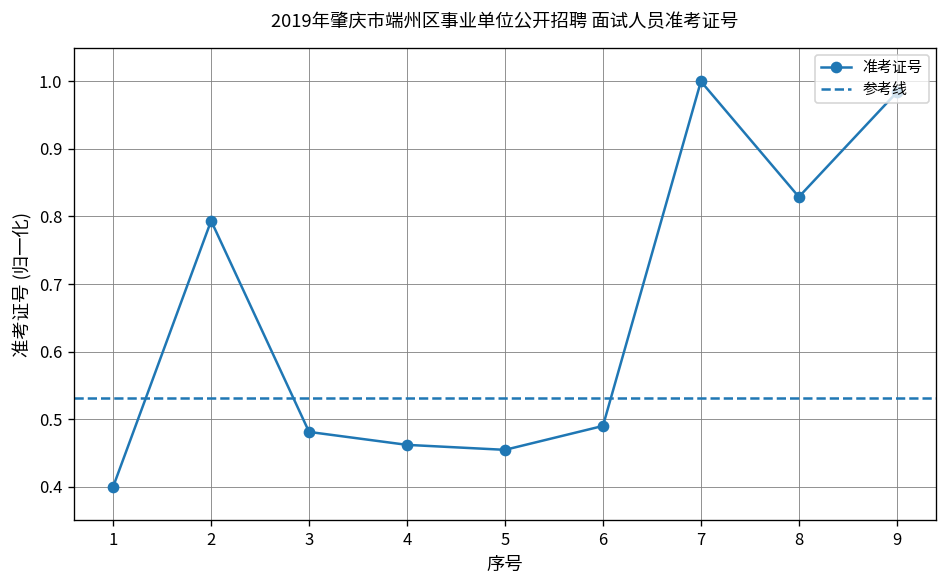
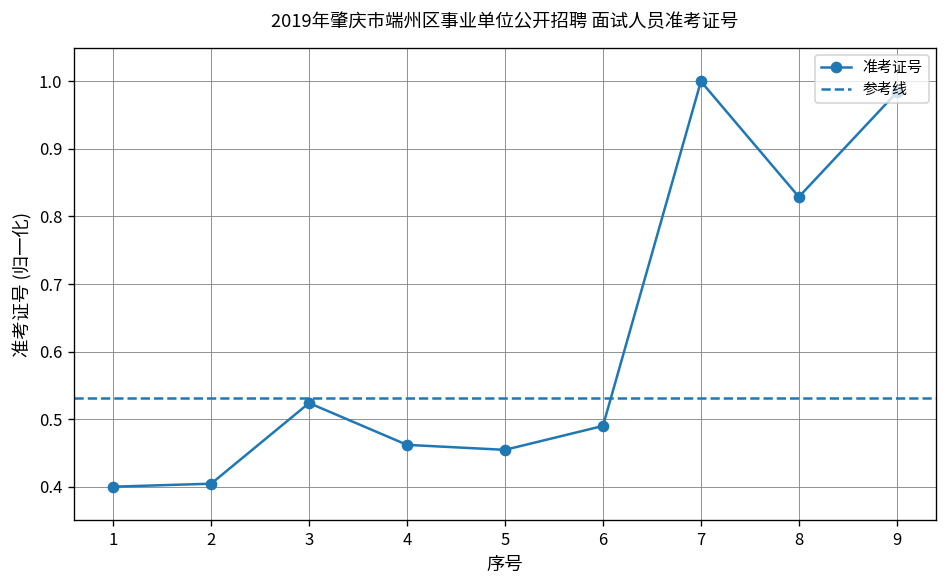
  {
    "1": 0.40,
-   "2": 0.79,
-   "3": 0.48,
+   "2": 0.40,
+   "3": 0.52,
    "4": 0.46,
    "5": 0.45,
    "6": 0.49,
    "7": 1.00,
    "8": 0.83
  }
